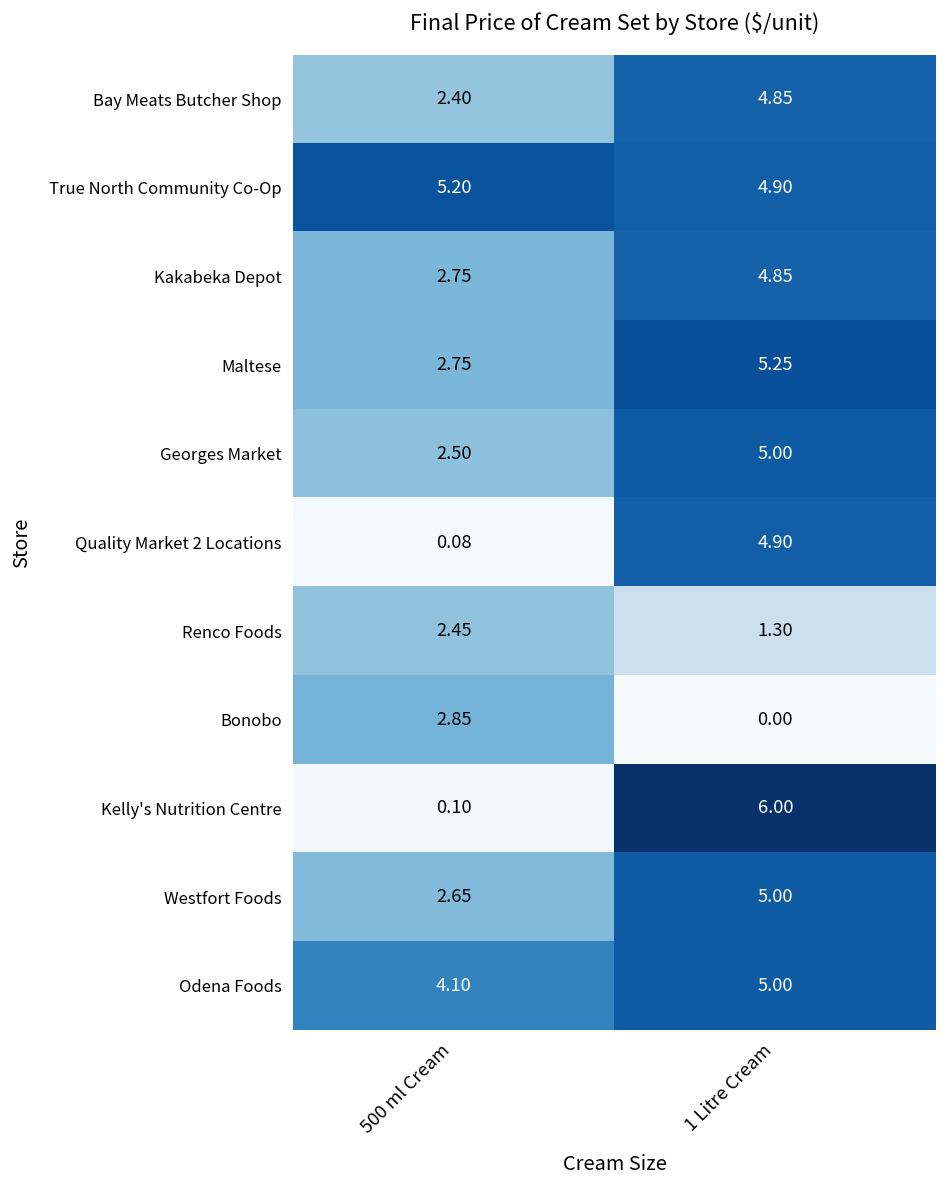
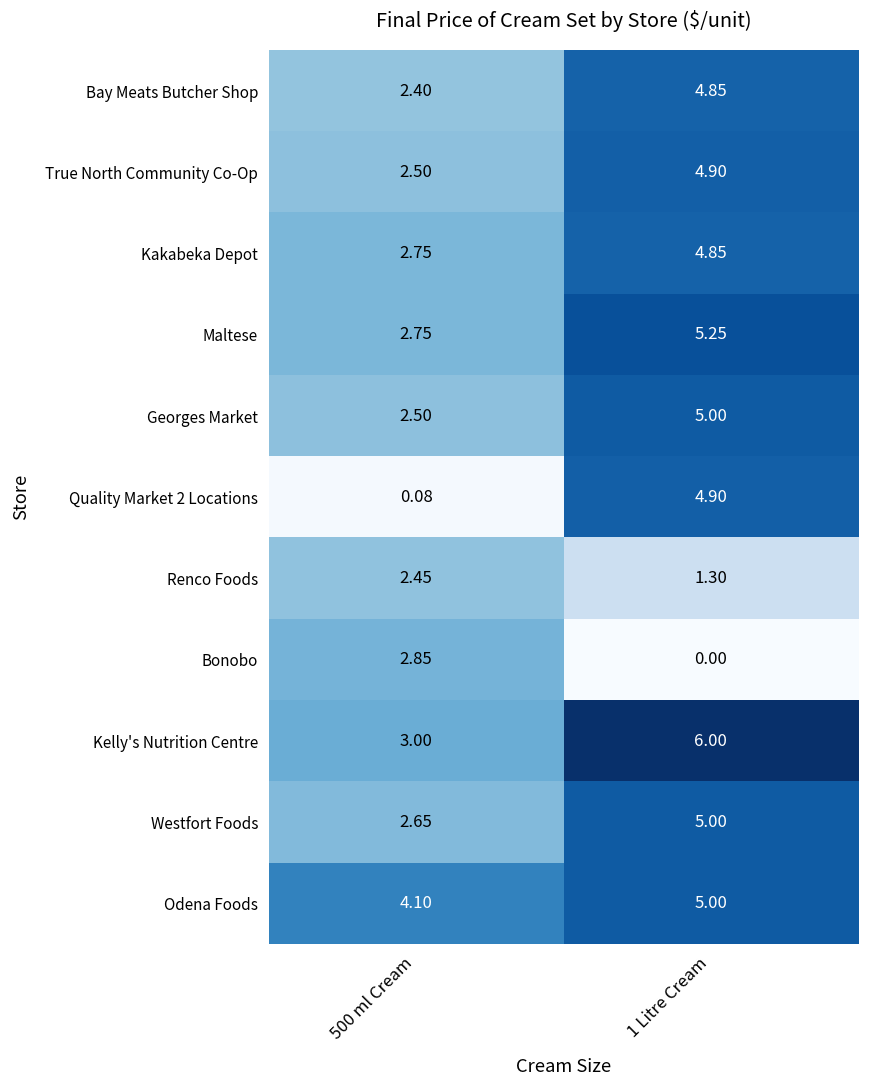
  {
    "Bay Meats Butcher Shop": {
      "500 ml Cream": 2.40,
      "1 Litre Cream": 4.85
    },
    "True North Community Co-Op": {
-     "500 ml Cream": 5.20,
+     "500 ml Cream": 2.50,
      "1 Litre Cream": 4.90
    },
    "Kakabeka Depot": {
      "500 ml Cream": 2.75,
      "1 Litre Cream": 4.85
    },
    "Maltese": {
      "500 ml Cream": 2.75,
      "1 Litre Cream": 5.25
    },
    "Georges Market": {
      "500 ml Cream": 2.50,
      "1 Litre Cream": 5.00
    },
    "Quality Market 2 Locations": {
      "500 ml Cream": 0.08,
      "1 Litre Cream": 4.90
    },
    "Renco Foods": {
      "500 ml Cream": 2.45,
      "1 Litre Cream": 1.30
    },
    "Bonobo": {
      "500 ml Cream": 2.85,
      "1 Litre Cream": 0.00
    },
    "Kelly's Nutrition Centre": {
-     "500 ml Cream": 0.10,
+     "500 ml Cream": 3.00,
      "1 Litre Cream": 6.00
    },
    "Westfort Foods": {
      "500 ml Cream": 2.65,
      "1 Litre Cream": 5.00
    },
    "Odena Foods": {
      "500 ml Cream": 4.10,
      "1 Litre Cream": 5.00
    }
  }
